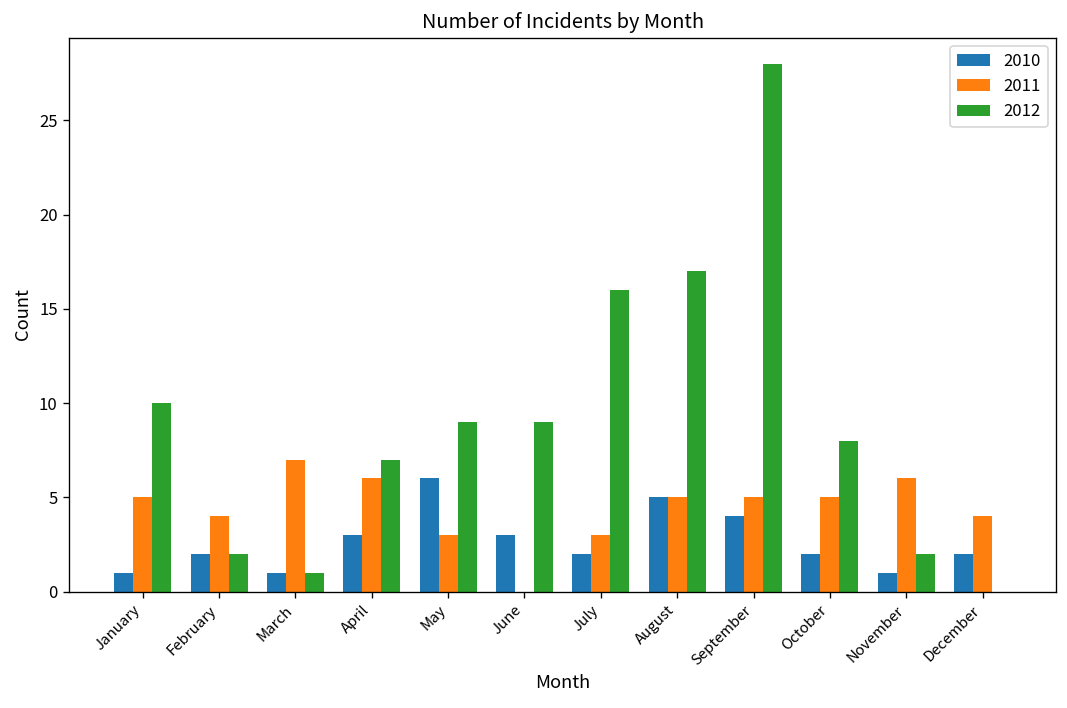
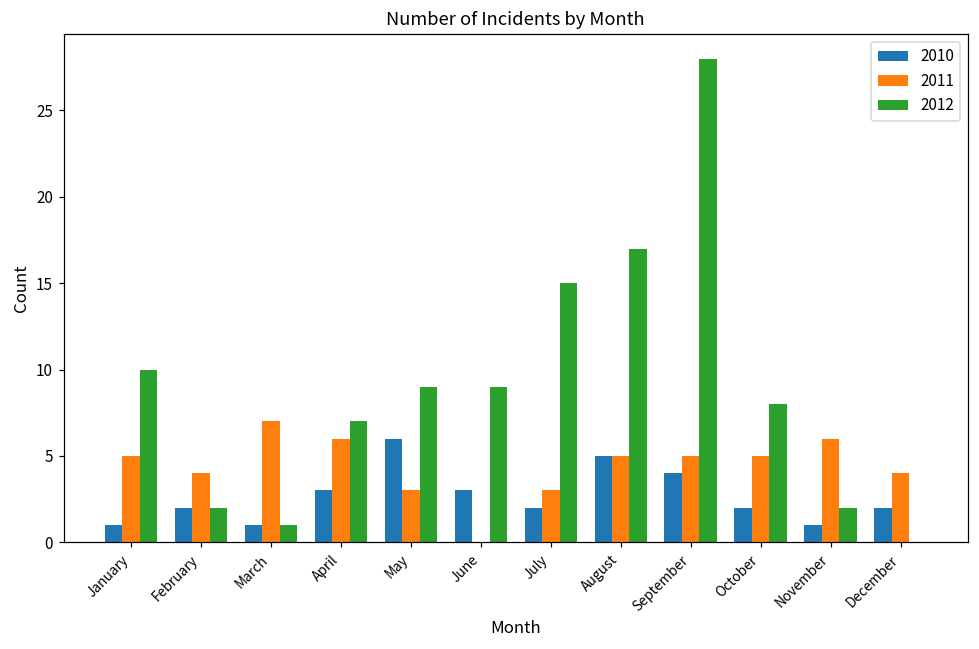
  {
    "2010": {
      "January": 1,
      "February": 2,
      "March": 1,
      "April": 3,
      "May": 6,
      "June": 3,
      "July": 2,
      "August": 5,
      "September": 4,
      "October": 2,
      "November": 1,
      "December": 2
    },
    "2011": {
      "January": 5,
      "February": 4,
      "March": 7,
      "April": 6,
      "May": 3,
      "June": 0,
      "July": 3,
      "August": 5,
      "September": 5,
      "October": 5,
      "November": 6,
      "December": 4
    },
    "2012": {
      "January": 10,
      "February": 2,
      "March": 1,
      "April": 7,
      "May": 9,
      "June": 9,
-     "July": 16,
+     "July": 15,
      "August": 17,
      "September": 28,
      "October": 8,
      "November": 2,
      "December": 0
    }
  }
